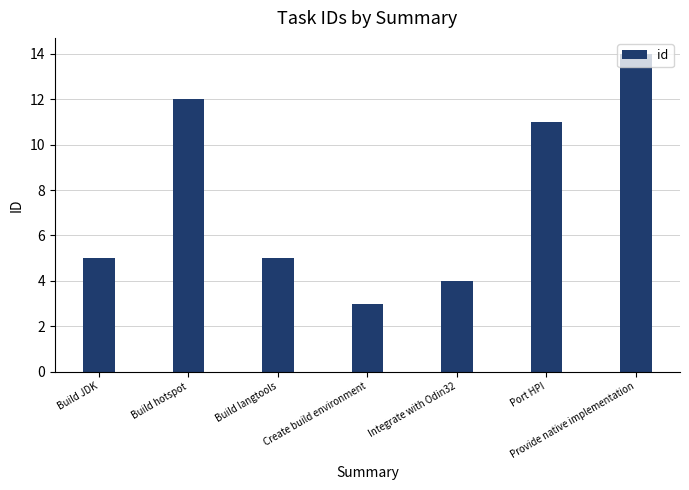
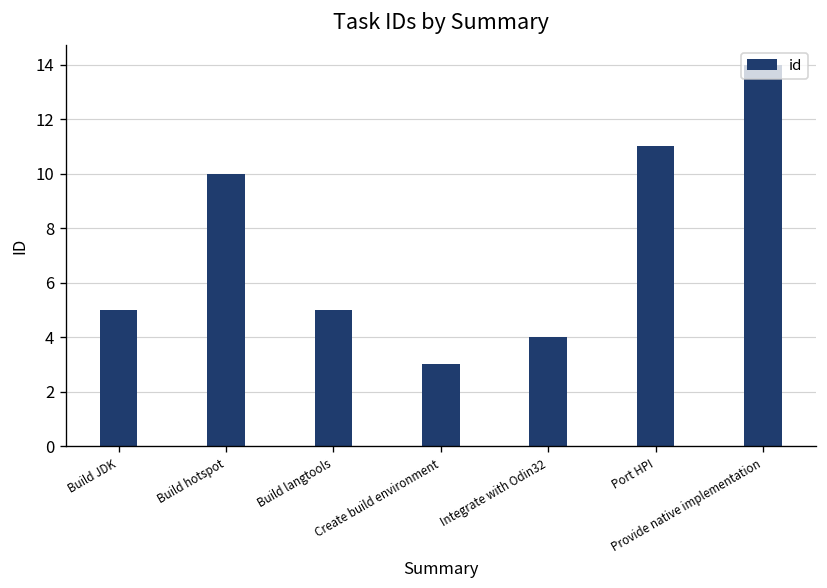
  {
    "Build JDK": 5,
-   "Build hotspot": 12,
+   "Build hotspot": 10,
    "Build langtools": 5,
    "Create build environment": 3,
    "Integrate with Odin32": 4,
    "Port HPI": 11
  }
